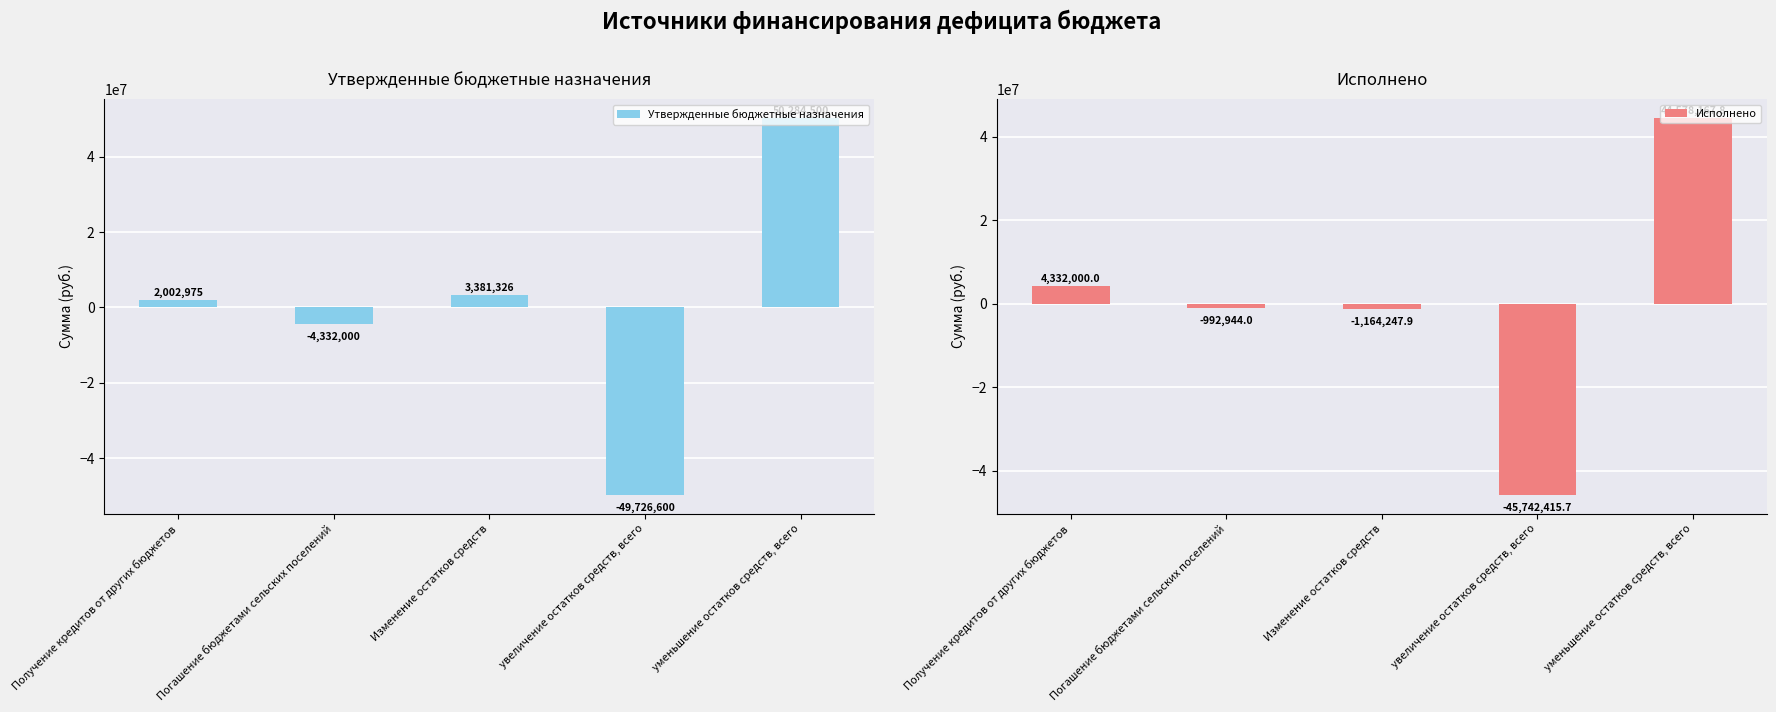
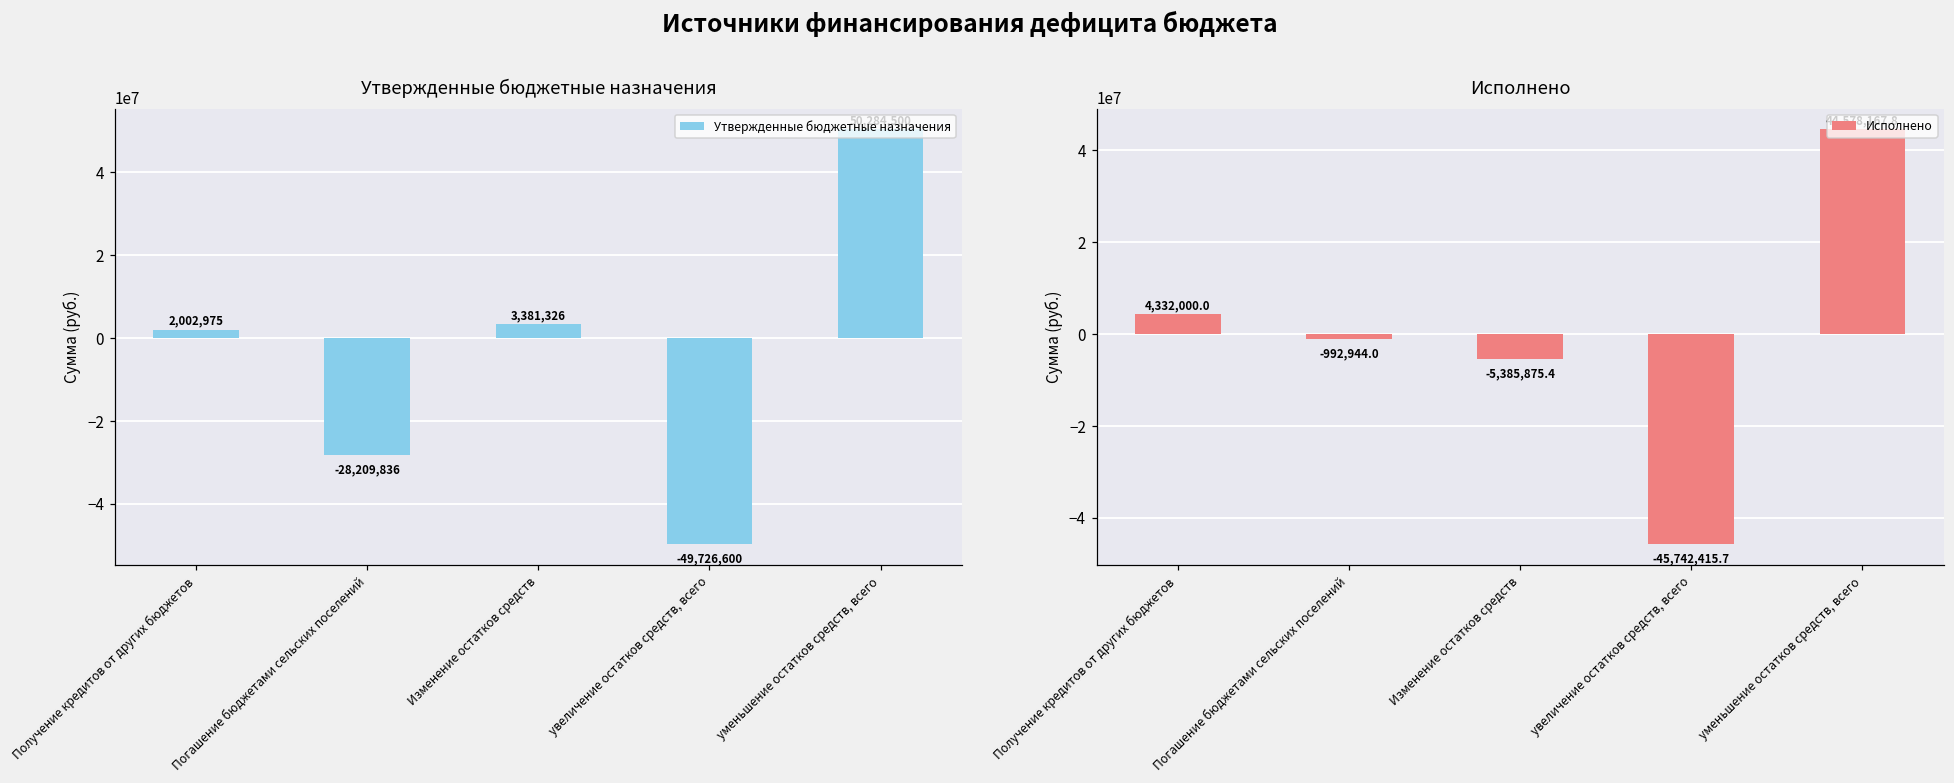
  {
    "Утвержденные бюджетные назначения": {
      "Получение кредитов от других бюджетов": "2,002,975",
-     "Погашение бюджетами сельских поселений": "-4,332,000",
+     "Погашение бюджетами сельских поселений": "-28,209,836",
      "Изменение остатков средств": "3,381,326",
      "увеличение остатков средств, всего": "-49,726,600"
    },
    "Исполнено": {
      "Получение кредитов от других бюджетов": "4,332,000.0",
      "Погашение бюджетами сельских поселений": "-992,944.0",
-     "Изменение остатков средств": "-1,164,247.9",
+     "Изменение остатков средств": "-5,385,875.4",
      "увеличение остатков средств, всего": "-45,742,415.7"
    }
  }
